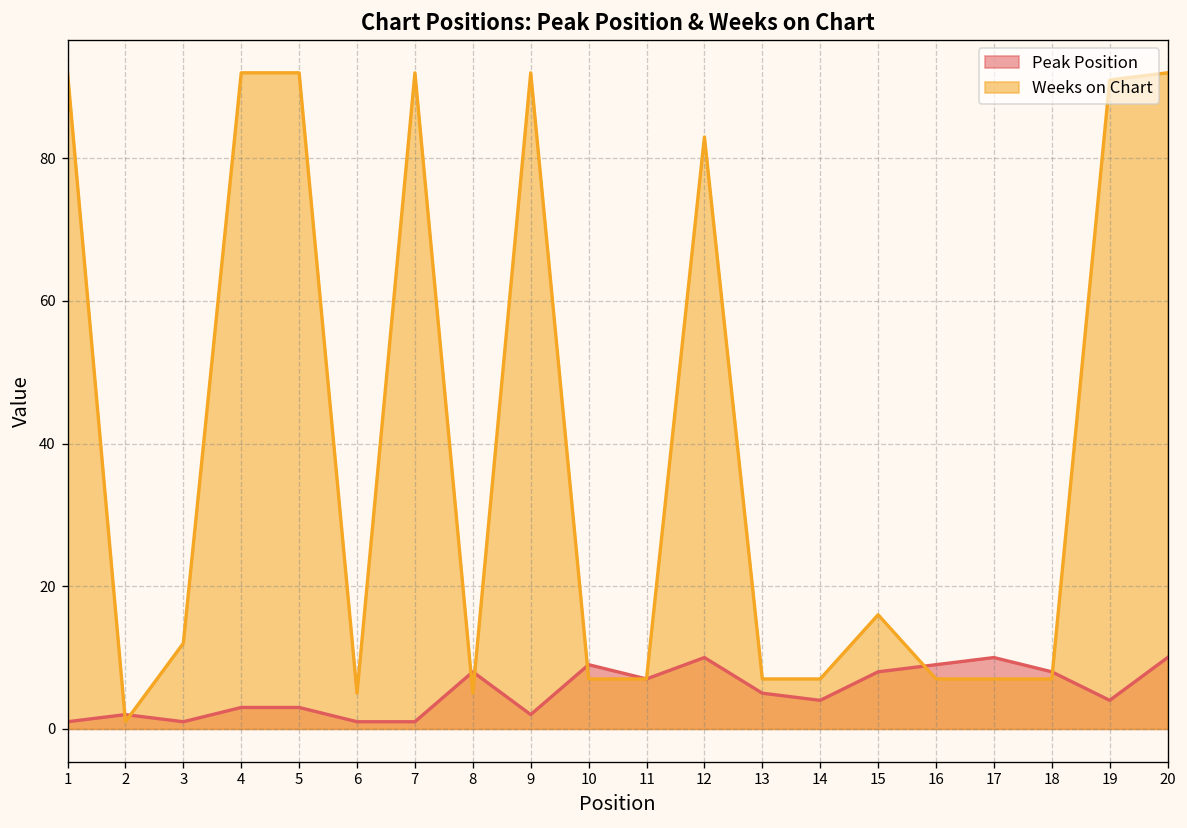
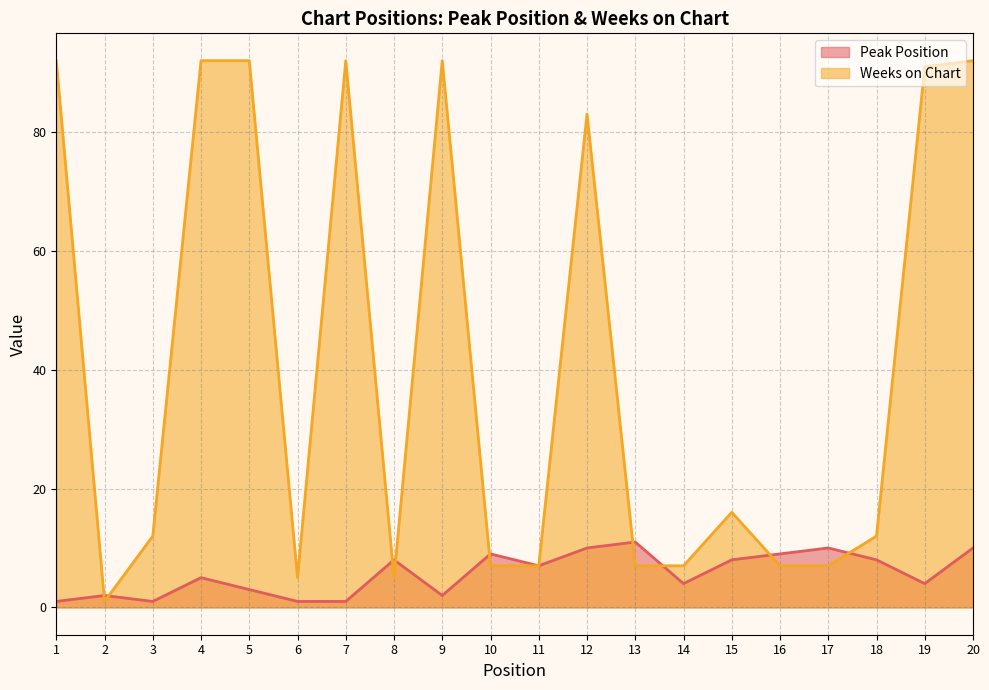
  {
    "Peak Position": {
      "1": 1,
      "2": 2,
      "3": 1,
-     "4": 3,
+     "4": 5,
      "5": 3,
      "6": 1,
      "7": 1,
      "8": 8,
      "9": 2,
      "10": 9,
      "12": 10,
-     "13": 5,
+     "13": 11,
      "14": 4,
      "15": 8,
      "16": 9,
      "17": 10,
      "18": 8,
      "19": 4,
      "20": 10
    },
    "Weeks on Chart": {
      "1": 92,
      "2": 1,
      "3": 12,
      "4": 92,
      "5": 92,
      "6": 5,
      "7": 92,
      "8": 5,
      "9": 92,
      "10": 7,
      "12": 83,
      "13": 7,
      "14": 7,
      "15": 16,
      "16": 7,
      "17": 7,
-     "18": 7,
+     "18": 12,
      "20": 92
    }
  }
